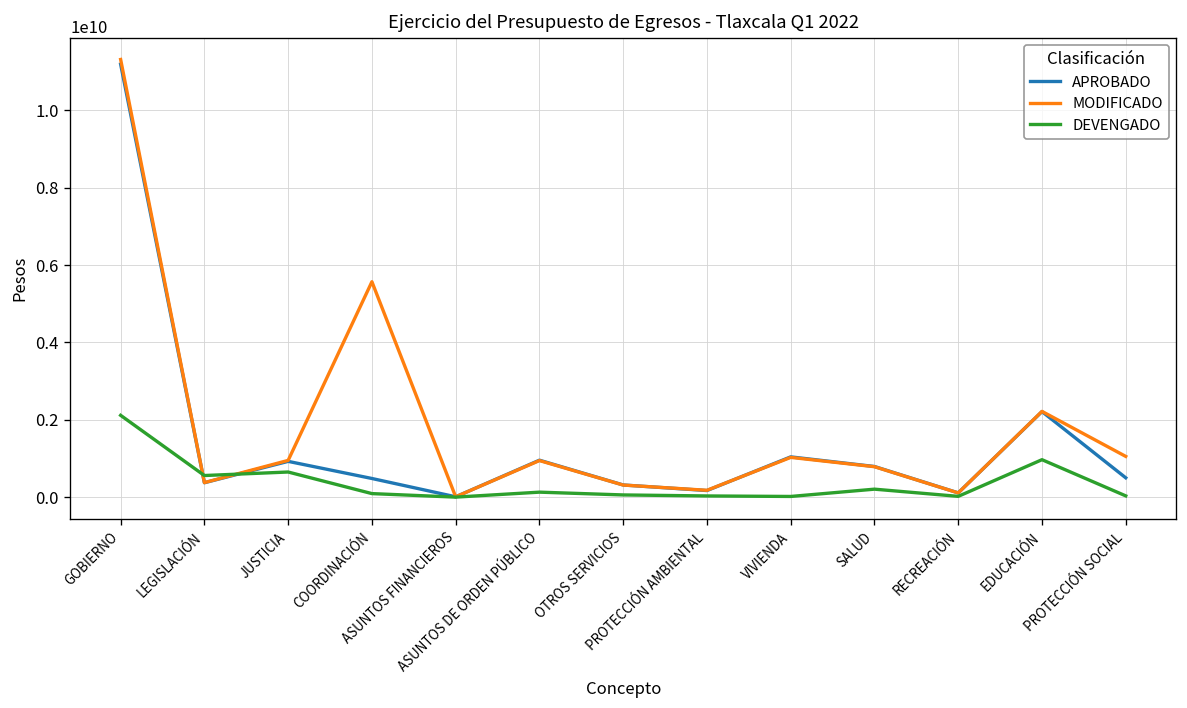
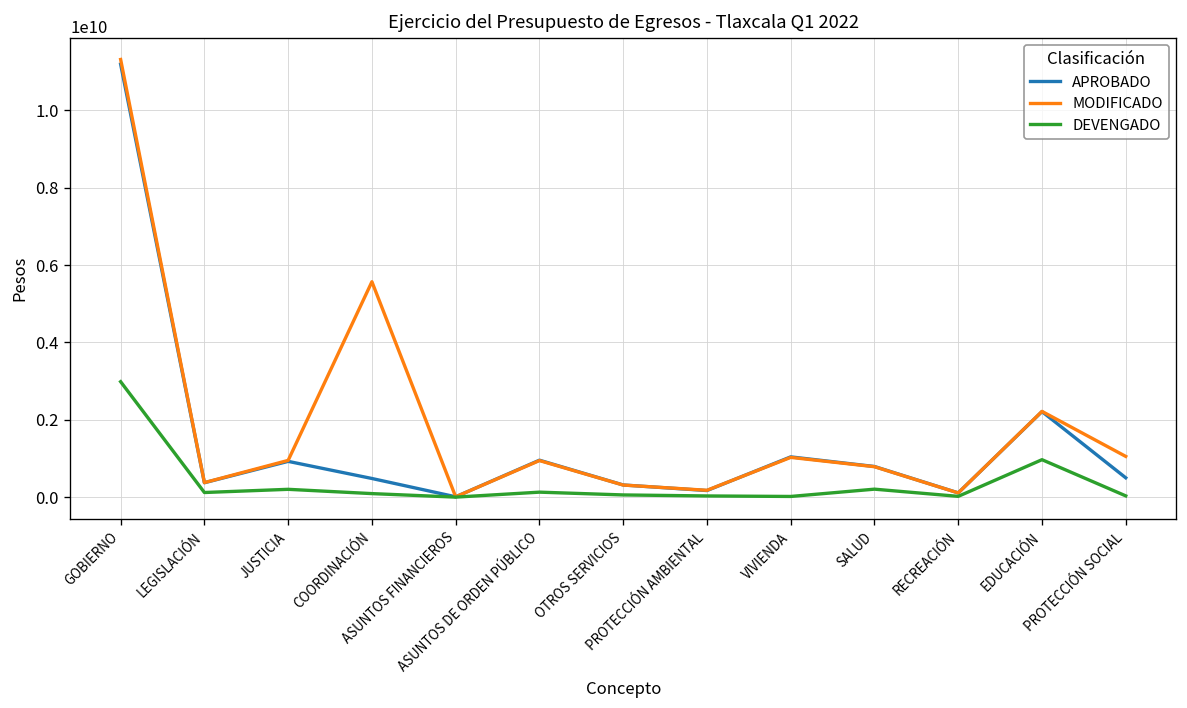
  {
    "APROBADO": {
      "GOBIERNO": 11200000000,
      "COORDINACIÓN": 500000000,
      "PROTECCIÓN SOCIAL": 500000000
    },
    "MODIFICADO": {
      "GOBIERNO": 11300000000,
      "COORDINACIÓN": 5600000000,
      "PROTECCIÓN SOCIAL": 1100000000
    },
    "DEVENGADO": {
-     "GOBIERNO": 2100000000,
-     "LEGISLACIÓN": 600000000,
-     "JUSTICIA": 700000000,
+     "GOBIERNO": 3000000000,
+     "LEGISLACIÓN": 100000000,
+     "JUSTICIA": 200000000,
      "COORDINACIÓN": 100000000,
      "ASUNTOS DE ORDEN PÚBLICO": 100000000,
      "OTROS SERVICIOS": 100000000,
      "PROTECCIÓN AMBIENTAL": 0,
      "VIVIENDA": 0,
      "SALUD": 200000000,
      "RECREACIÓN": 0,
      "EDUCACIÓN": 1000000000,
      "PROTECCIÓN SOCIAL": 0
    }
  }
